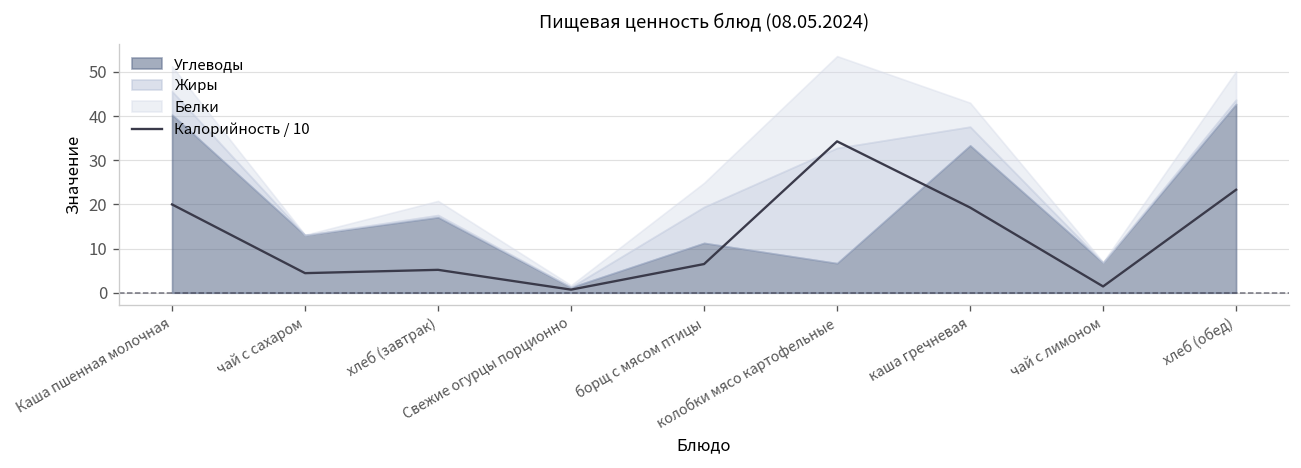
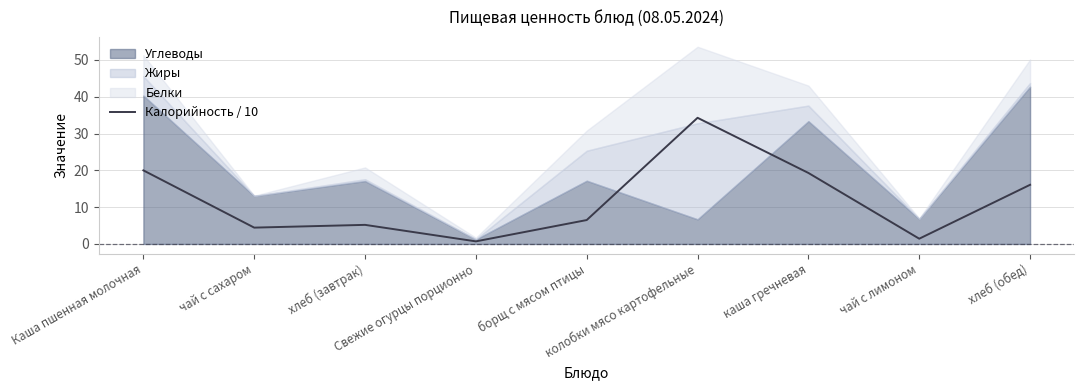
  {
    "Калорийность / 10": {
      "Каша пшенная молочная": 20,
      "чай с сахаром": 4,
      "хлеб (завтрак)": 5,
      "борщ с мясом птицы": 7,
      "колобки мясо картофельные": 34,
      "каша гречневая": 19,
      "чай с лимоном": 1,
-     "хлеб (обед)": 23
+     "хлеб (обед)": 16
    },
    "Углеводы": {
      "Каша пшенная молочная": 40,
-     "борщ с мясом птицы": 11,
+     "борщ с мясом птицы": 17,
      "колобки мясо картофельные": 7,
      "каша гречневая": 33,
      "хлеб (обед)": 43
    }
  }
